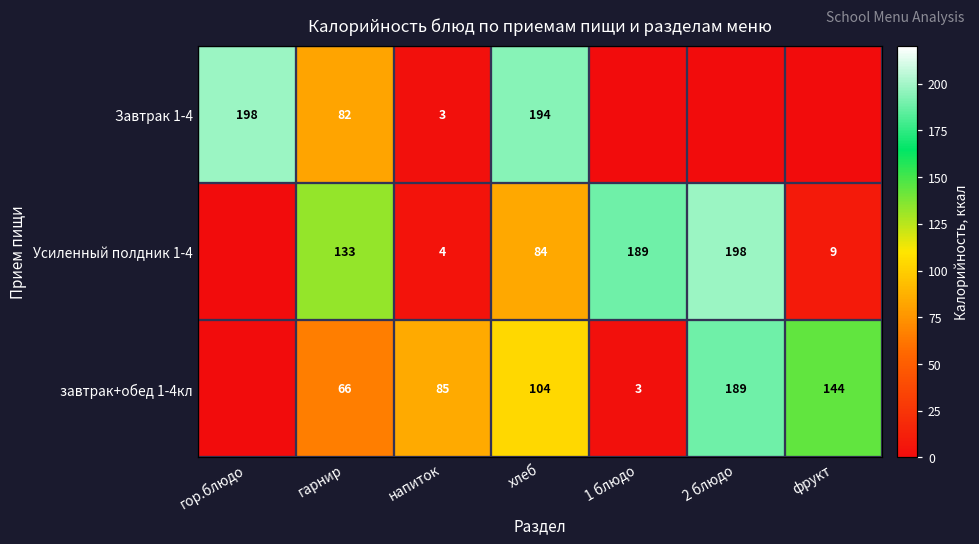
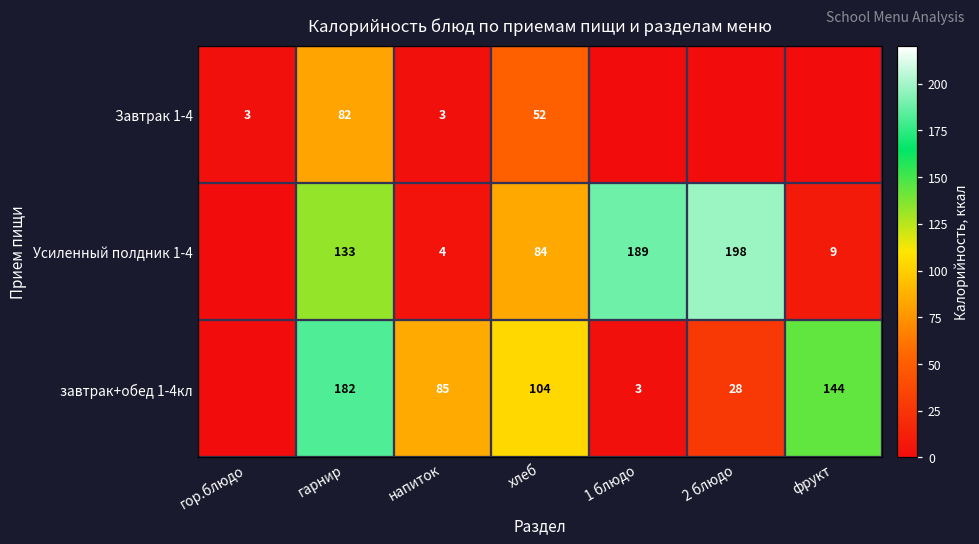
  {
    "Завтрак 1-4": {
-     "гор.блюдо": 198,
+     "гор.блюдо": 3,
      "гарнир": 82,
      "напиток": 3,
-     "хлеб": 194
+     "хлеб": 52
    },
    "Усиленный полдник 1-4": {
      "гарнир": 133,
      "напиток": 4,
      "хлеб": 84,
      "1 блюдо": 189,
      "2 блюдо": 198,
      "фрукт": 9
    },
    "завтрак+обед 1-4кл": {
-     "гарнир": 66,
+     "гарнир": 182,
      "напиток": 85,
      "хлеб": 104,
      "1 блюдо": 3,
-     "2 блюдо": 189,
+     "2 блюдо": 28,
      "фрукт": 144
    }
  }
